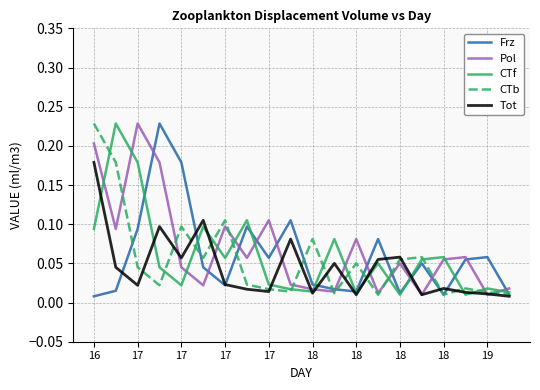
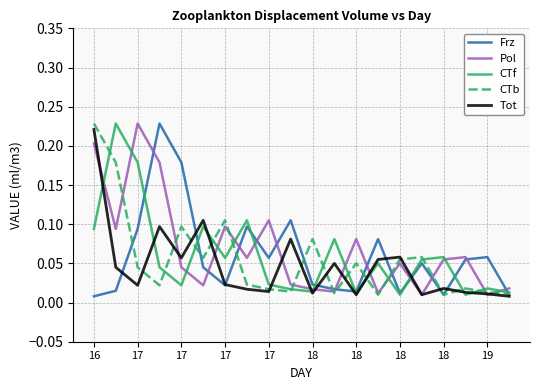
  {
    "Frz": {
      "16": 0.01
    },
    "Pol": {
      "16": 0.20
    },
    "Tot": {
-     "16": 0.18
+     "16": 0.22
    }
  }
